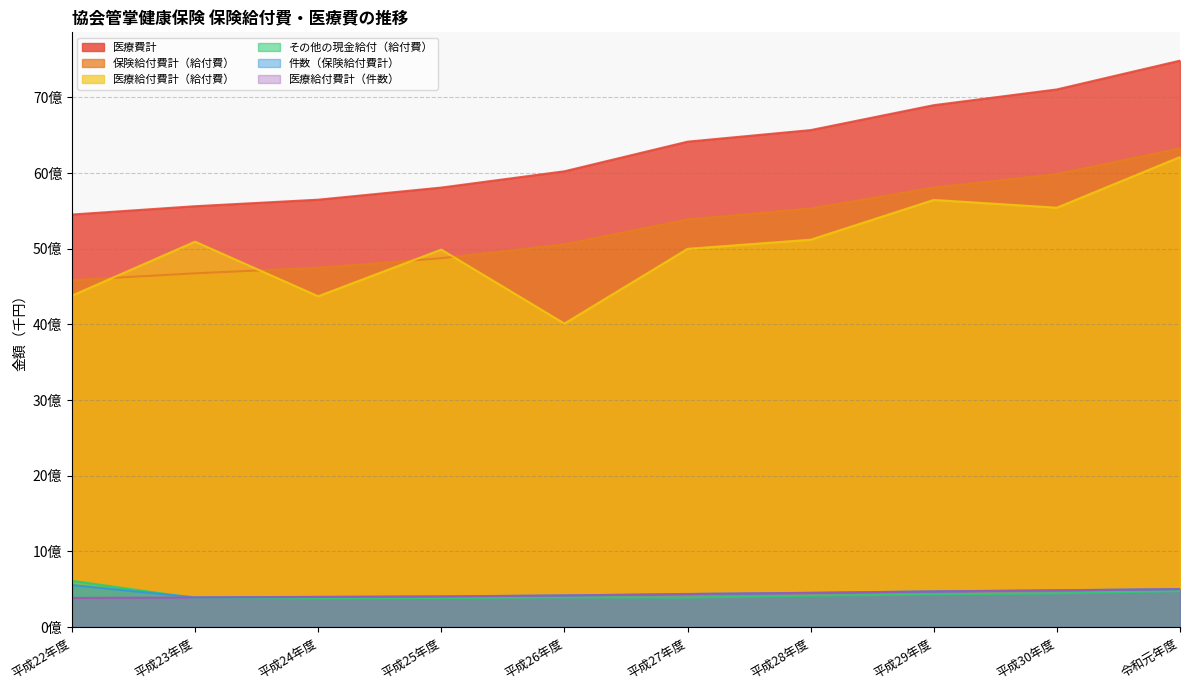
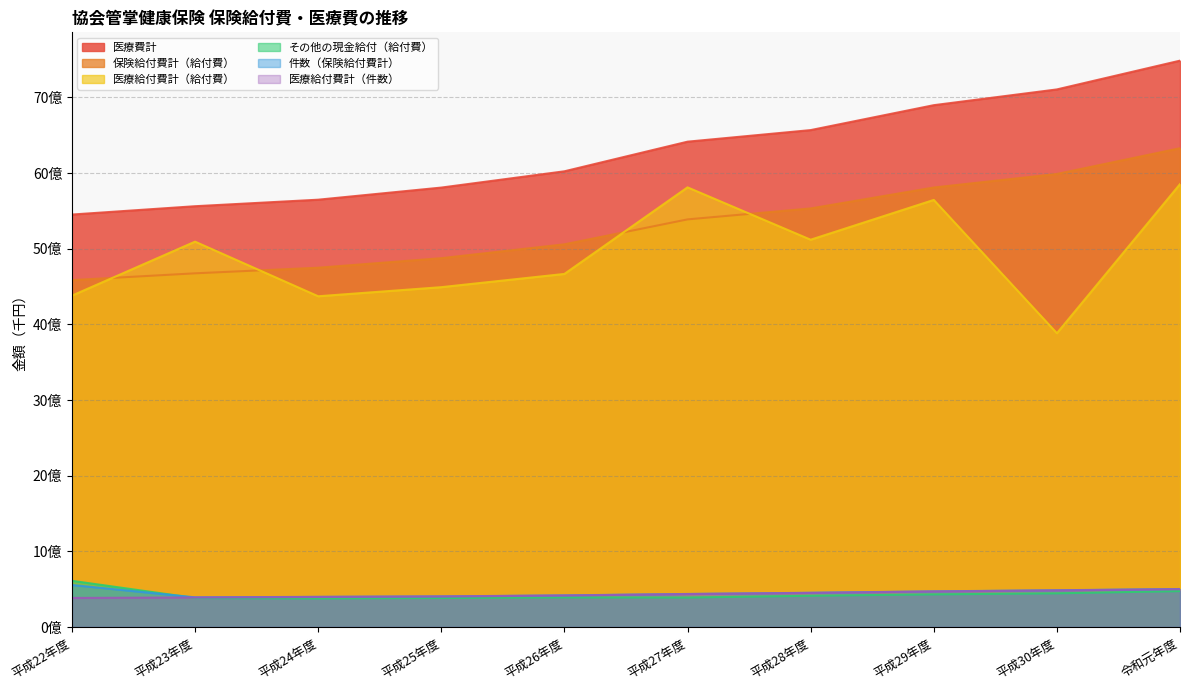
  {
    "医療給付費計（給付費）": {
      "平成22年度": "44億",
      "平成23年度": "51億",
      "平成24年度": "44億",
-     "平成25年度": "50億",
-     "平成26年度": "40億",
-     "平成27年度": "50億",
+     "平成25年度": "45億",
+     "平成26年度": "47億",
+     "平成27年度": "58億",
      "平成28年度": "51億",
      "平成29年度": "56億",
-     "平成30年度": "55億",
-     "令和元年度": "62億"
+     "平成30年度": "39億",
+     "令和元年度": "59億"
    },
    "その他の現金給付（給付費）": {
      "平成22年度": "6億",
      "平成27年度": "4億",
      "平成28年度": "4億",
      "平成29年度": "4億",
      "平成30年度": "4億"
    },
    "件数（保険給付費計）": {
      "平成22年度": "6億"
    },
    "医療給付費計（件数）": {
      "平成22年度": "4億"
    }
  }
